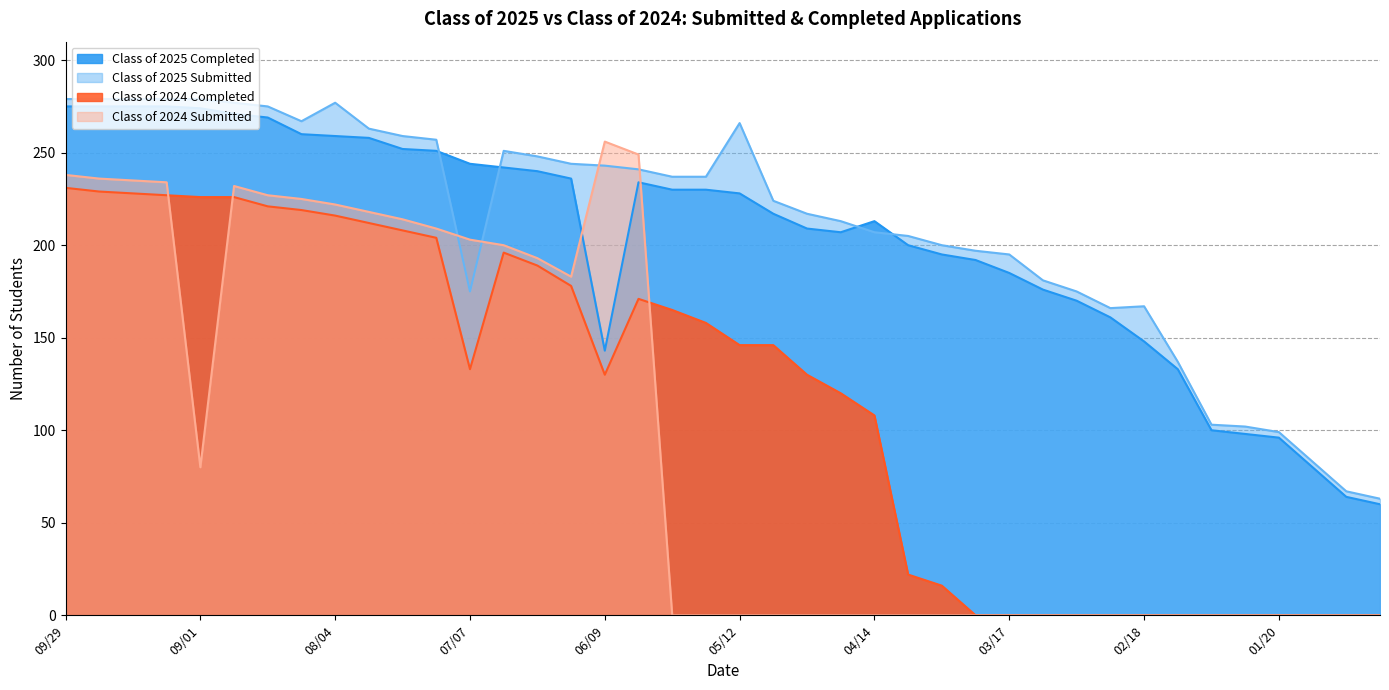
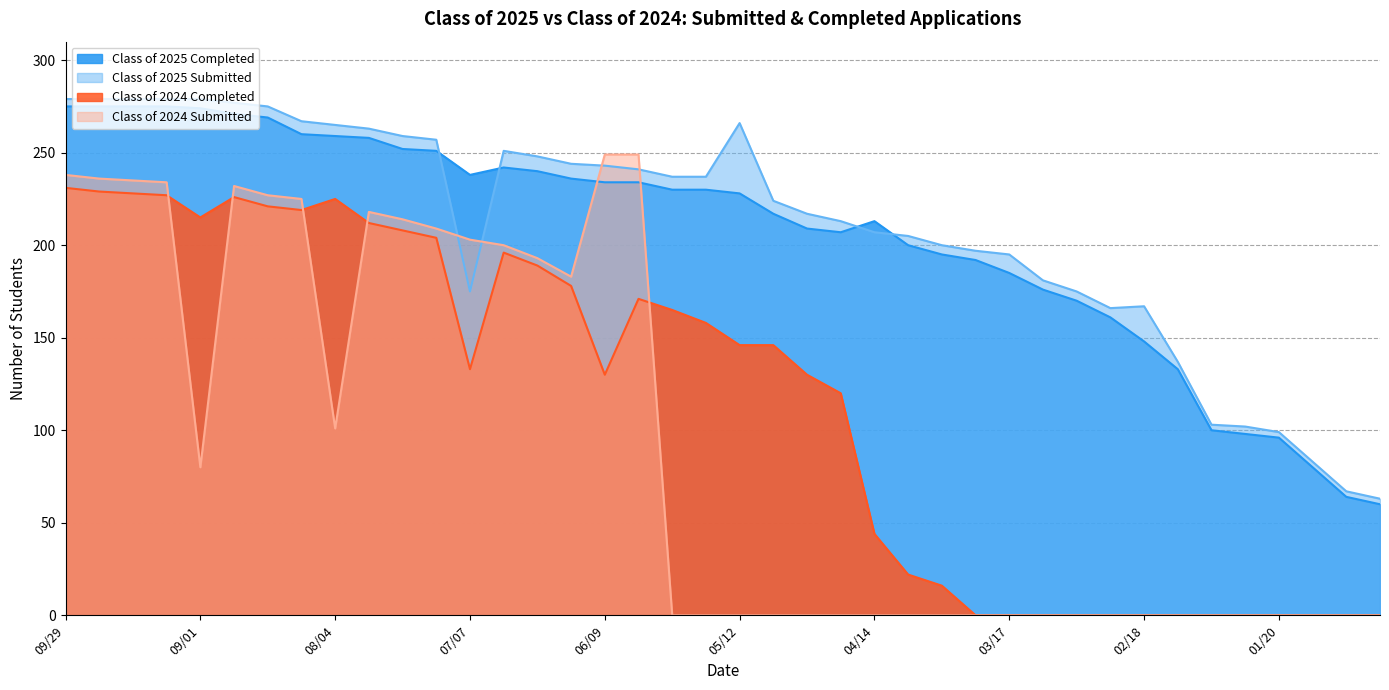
  {
    "Class of 2025 Completed": {
      "09/29": 275,
      "08/04": 259,
-     "07/07": 244,
-     "06/09": 143,
+     "07/07": 238,
+     "06/09": 234,
      "05/12": 228,
      "04/14": 213,
      "03/17": 185,
      "02/18": 148,
      "01/20": 96
    },
    "Class of 2025 Submitted": {
      "09/29": 279,
-     "08/04": 277,
+     "08/04": 265,
      "07/07": 175,
      "06/09": 243,
      "05/12": 266,
      "04/14": 207,
      "03/17": 195,
      "02/18": 167,
      "01/20": 99
    },
    "Class of 2024 Completed": {
      "09/29": 231,
-     "09/01": 226,
-     "08/04": 216,
+     "09/01": 215,
+     "08/04": 225,
      "07/07": 133,
      "06/09": 130,
      "05/12": 146,
-     "04/14": 108
+     "04/14": 44
    },
    "Class of 2024 Submitted": {
      "09/29": 238,
      "09/01": 80,
-     "08/04": 222,
+     "08/04": 101,
      "07/07": 203,
-     "06/09": 256,
+     "06/09": 249,
      "05/12": 0,
      "04/14": 0
    }
  }
